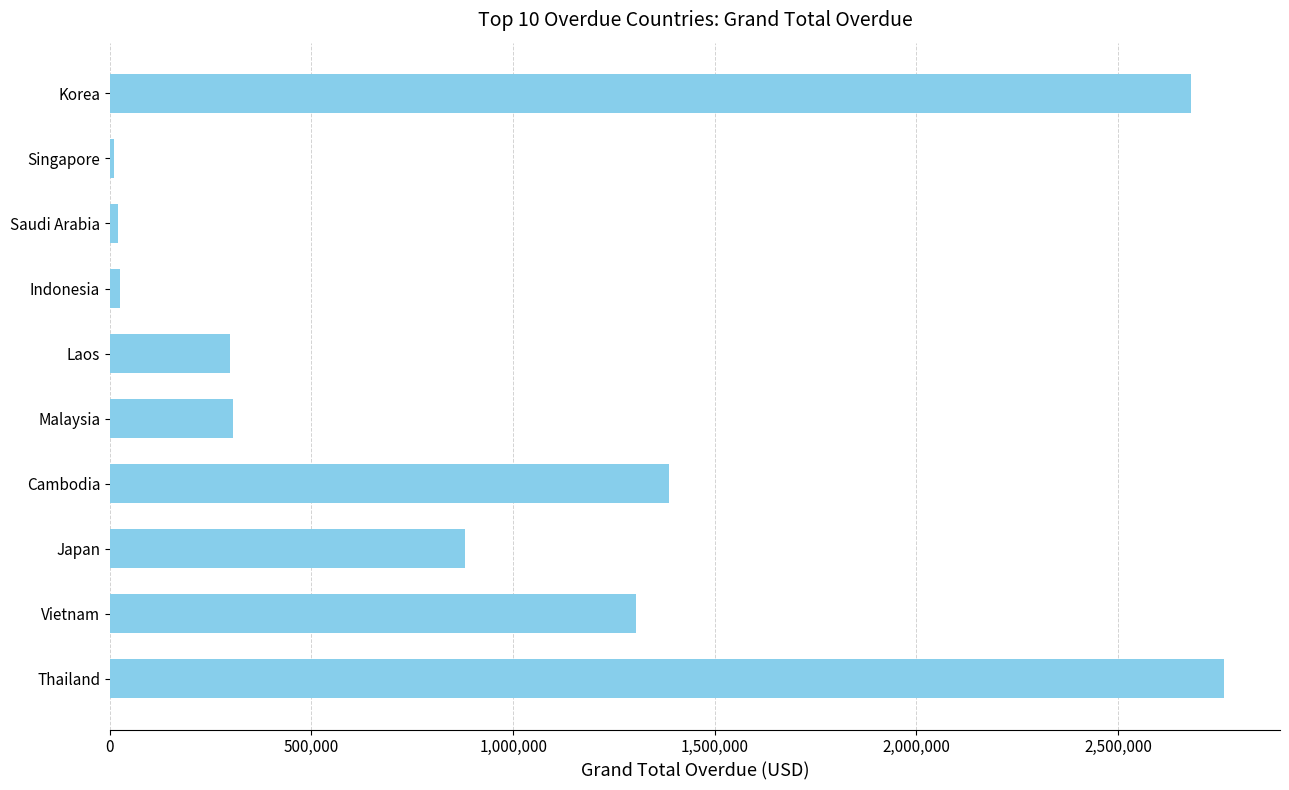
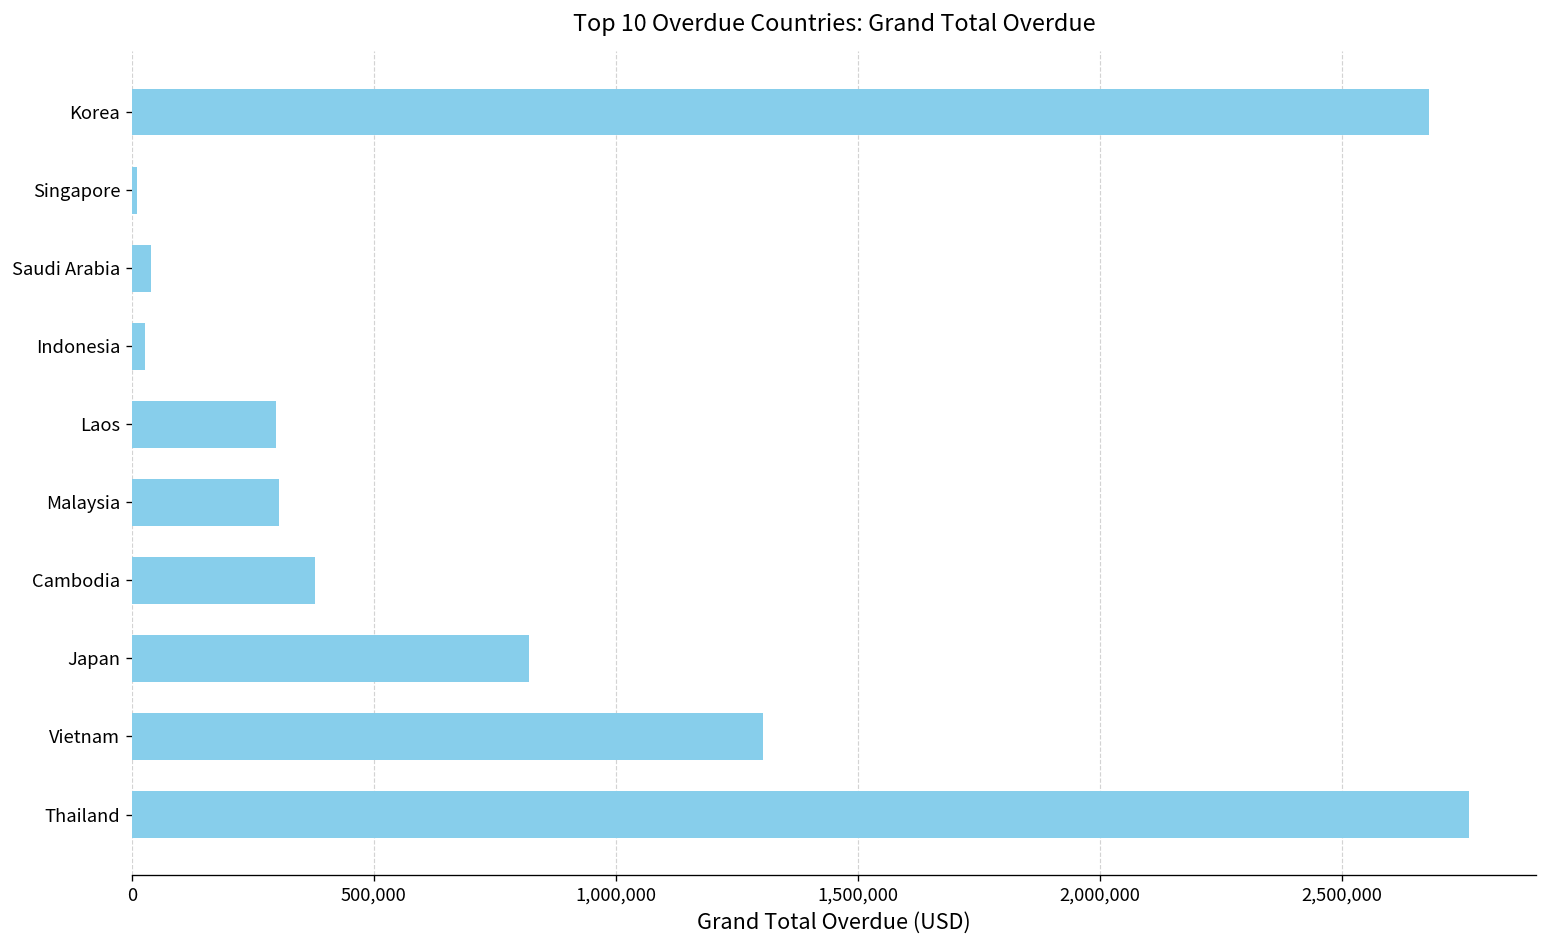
  {
    "Korea": "2,680,000",
    "Singapore": "10,000",
-   "Saudi Arabia": "20,000",
+   "Saudi Arabia": "40,000",
    "Indonesia": "30,000",
    "Laos": "300,000",
    "Malaysia": "300,000",
-   "Cambodia": "1,390,000",
-   "Japan": "880,000",
+   "Cambodia": "380,000",
+   "Japan": "820,000",
    "Vietnam": "1,310,000",
    "Thailand": "2,760,000"
  }
